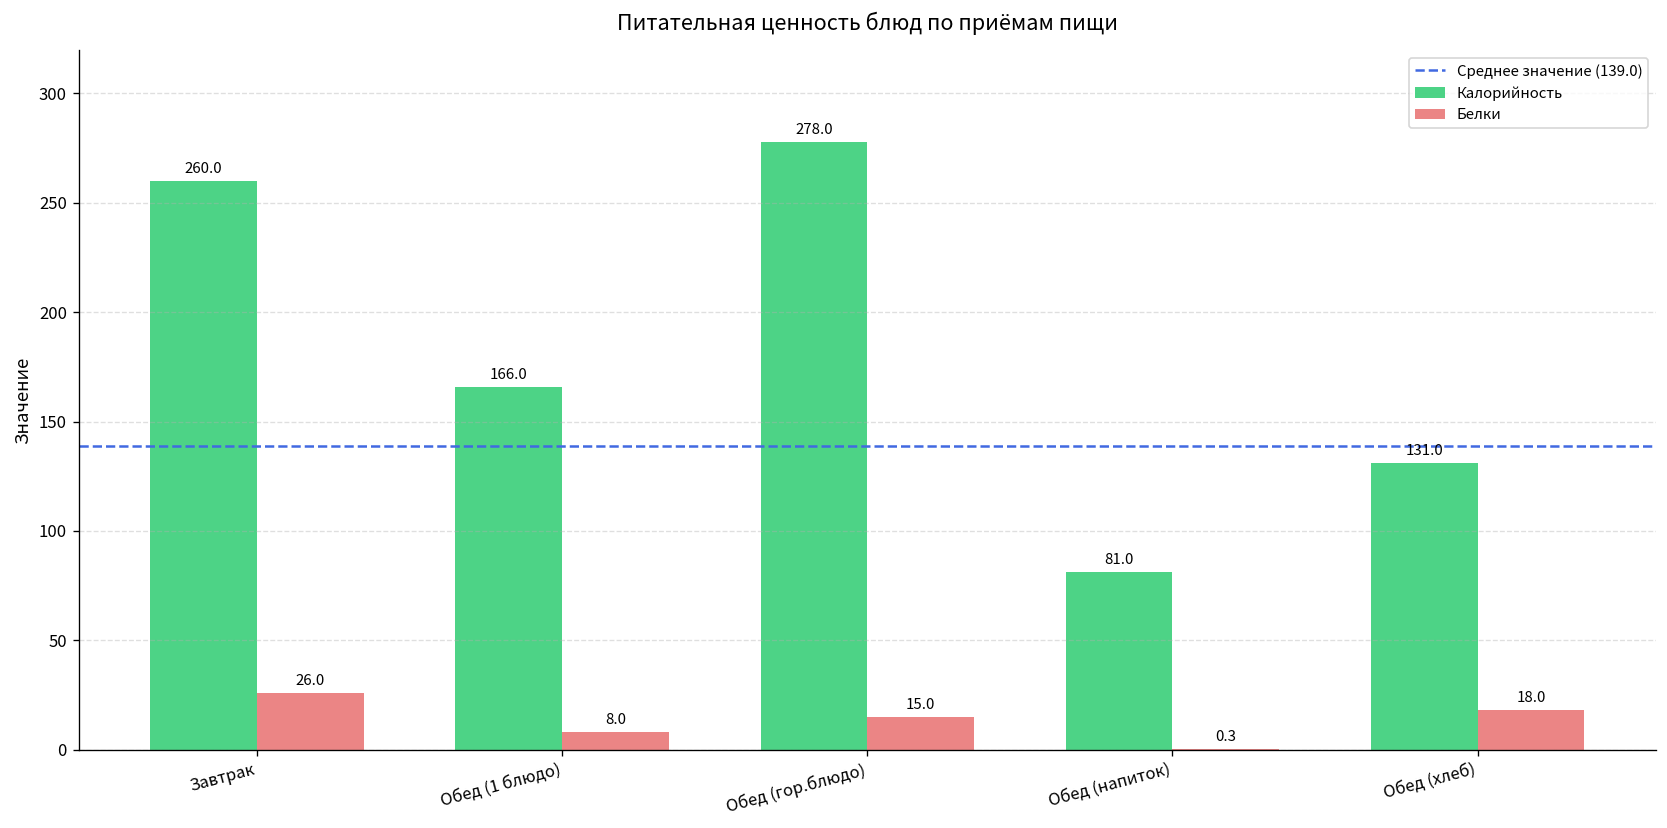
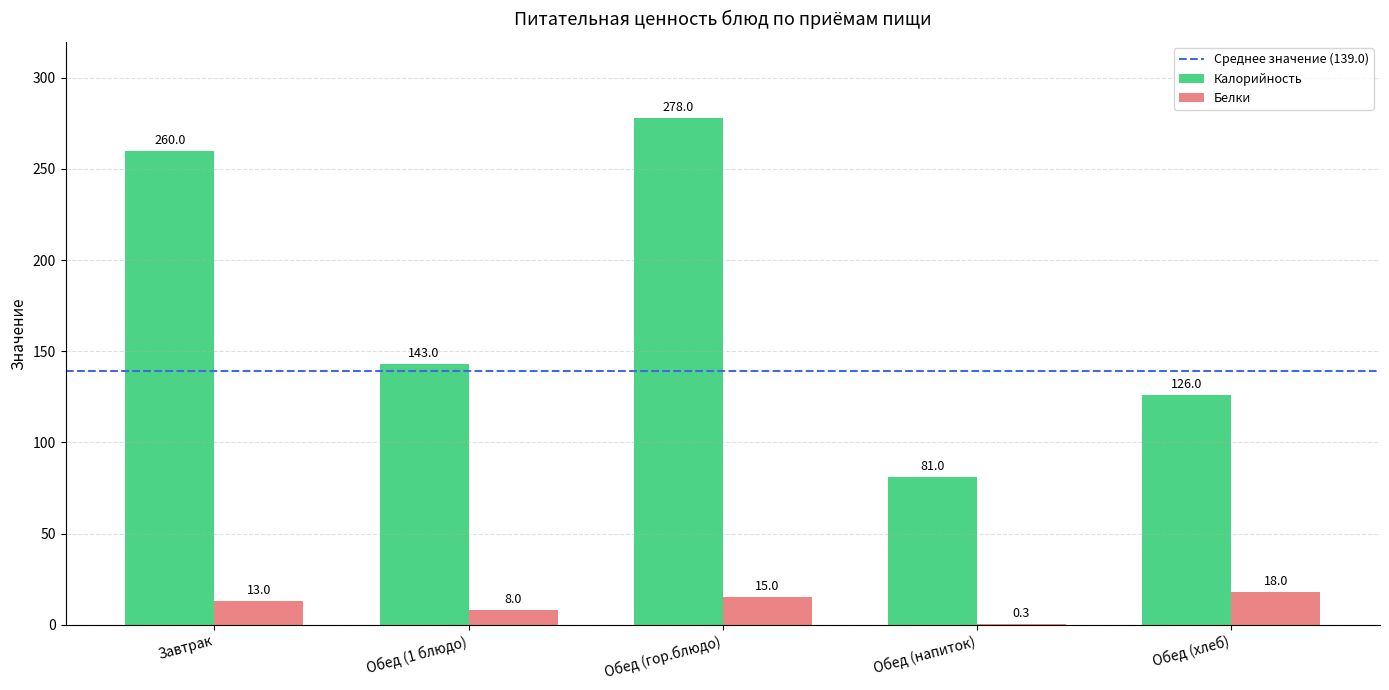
  {
    "Калорийность": {
      "Завтрак": 260.0,
-     "Обед (1 блюдо)": 166.0,
+     "Обед (1 блюдо)": 143.0,
      "Обед (гор.блюдо)": 278.0,
      "Обед (напиток)": 81.0,
-     "Обед (хлеб)": 131.0
+     "Обед (хлеб)": 126.0
    },
    "Белки": {
-     "Завтрак": 26.0,
+     "Завтрак": 13.0,
      "Обед (1 блюдо)": 8.0,
      "Обед (гор.блюдо)": 15.0,
      "Обед (напиток)": 0.3,
      "Обед (хлеб)": 18.0
    }
  }
